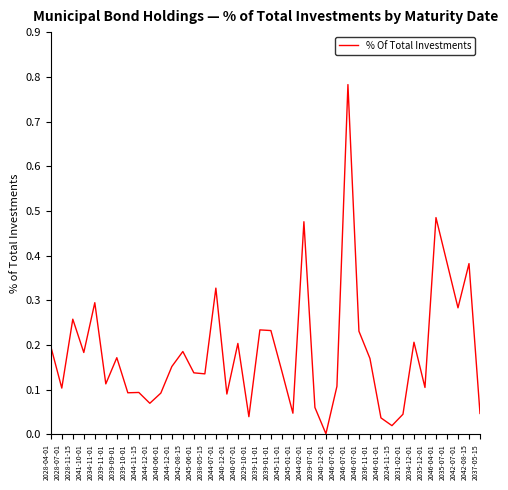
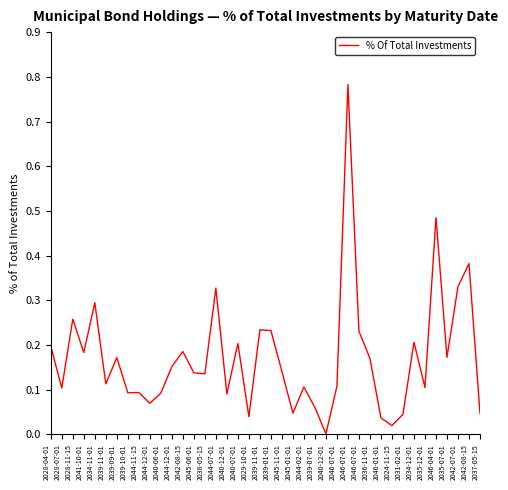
  {
    "2028-04-01": 0.20,
    "2028-07-01": 0.10,
    "2028-11-15": 0.26,
    "2041-10-01": 0.18,
    "2034-11-01": 0.29,
    "2039-09-01": 0.17,
    "2039-10-01": 0.09,
    "2044-11-15": 0.09,
    "2040-06-01": 0.09,
    "2045-06-01": 0.14,
    "2038-05-15": 0.14,
    "2044-07-01": 0.33,
    "2040-07-01": 0.20,
    "2029-10-01": 0.04,
    "2039-01-01": 0.23,
    "2045-11-01": 0.14,
    "2045-01-01": 0.05,
-   "2044-02-01": 0.48,
+   "2044-02-01": 0.11,
    "2039-07-01": 0.06,
    "2036-11-01": 0.17,
    "2046-01-01": 0.04,
    "2024-11-15": 0.02,
    "2031-02-01": 0.05,
    "2034-12-01": 0.21,
    "2035-12-01": 0.11,
    "2046-04-01": 0.49,
-   "2035-07-01": 0.38,
-   "2042-07-01": 0.28,
+   "2035-07-01": 0.17,
+   "2042-07-01": 0.33,
    "2037-05-15": 0.05
  }
